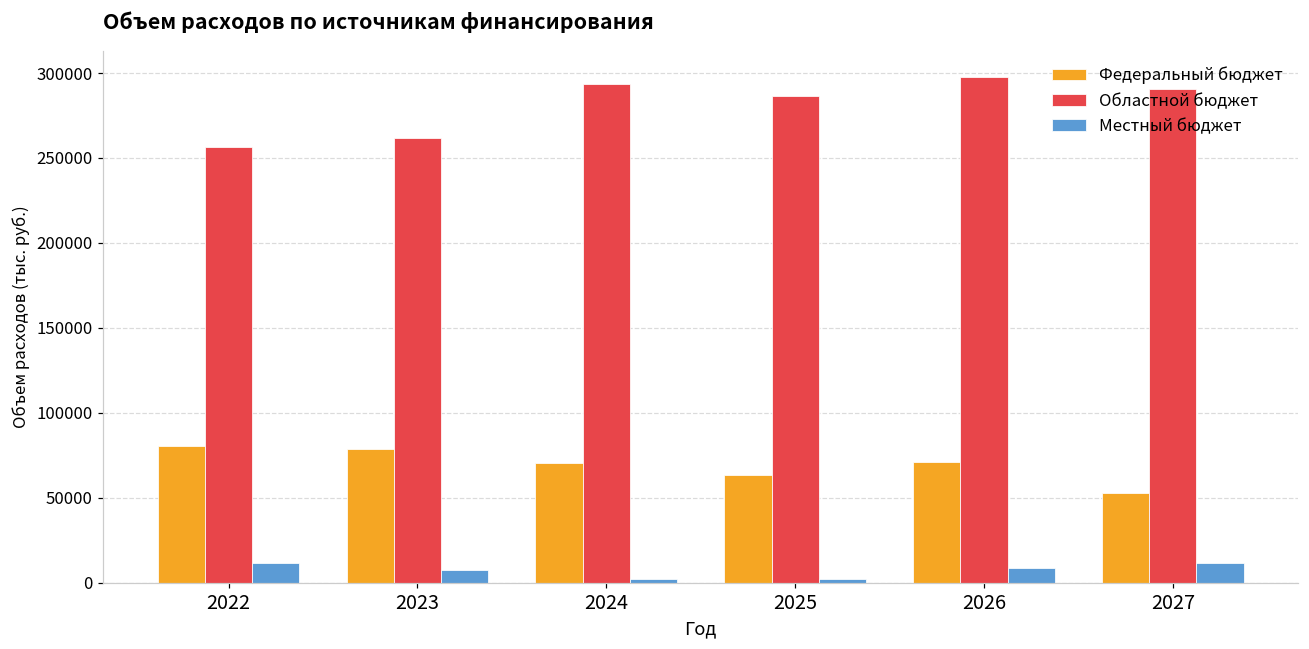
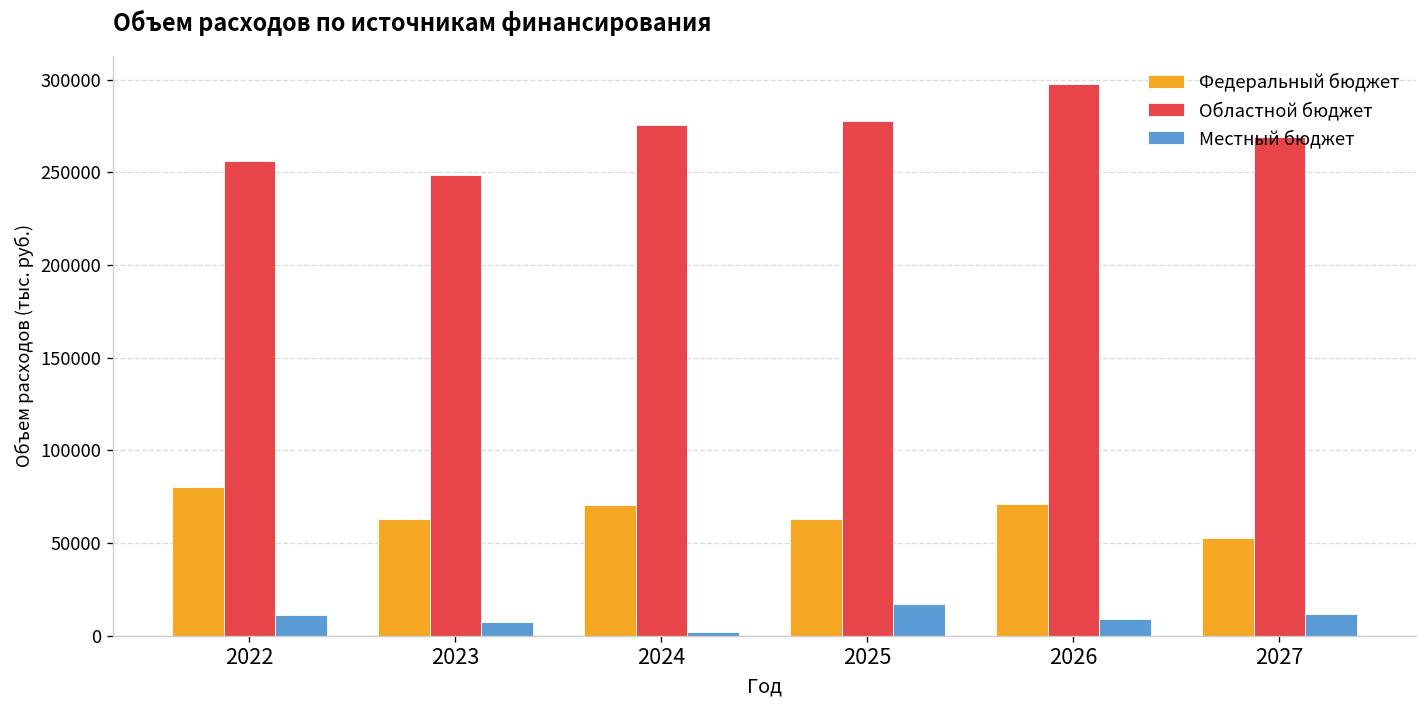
  {
    "Федеральный бюджет": {
      "2022": 80000,
-     "2023": 79000,
+     "2023": 63000,
      "2024": 71000,
      "2025": 63000,
      "2026": 71000,
      "2027": 53000
    },
    "Областной бюджет": {
      "2022": 256000,
-     "2023": 262000,
-     "2024": 293000,
-     "2025": 286000,
+     "2023": 249000,
+     "2024": 275000,
+     "2025": 278000,
      "2026": 298000,
-     "2027": 291000
+     "2027": 269000
    },
    "Местный бюджет": {
      "2022": 11000,
      "2023": 8000,
      "2024": 2000,
-     "2025": 2000,
+     "2025": 17000,
      "2026": 9000,
      "2027": 12000
    }
  }
